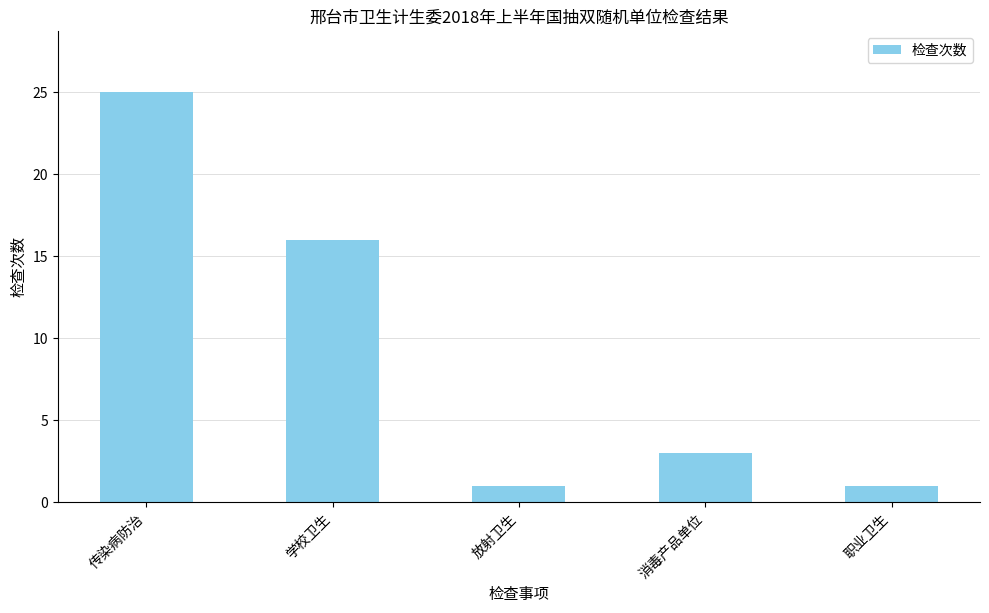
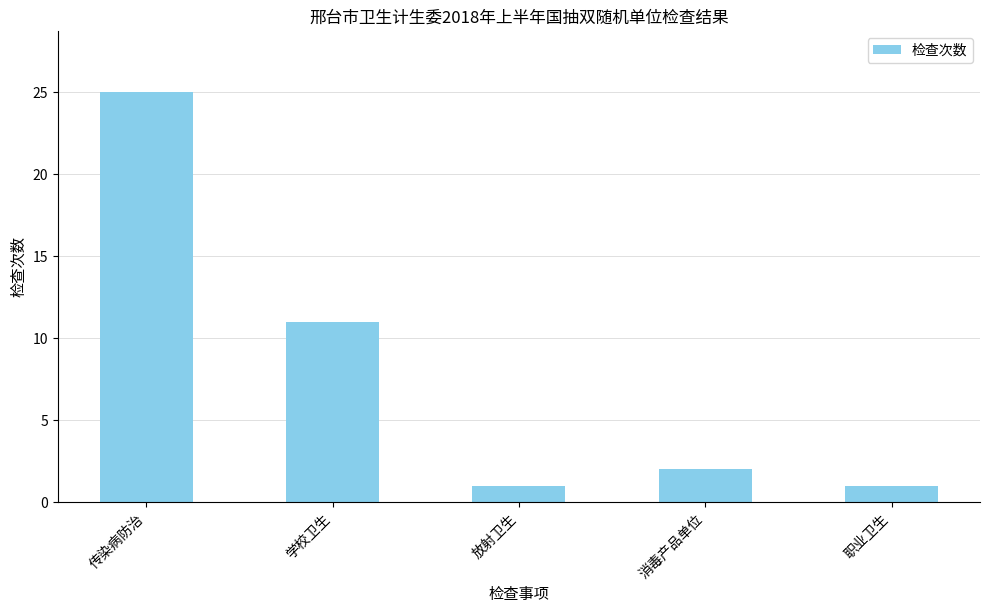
  {
    "传染病防治": 25,
-   "学校卫生": 16,
+   "学校卫生": 11,
    "放射卫生": 1,
-   "消毒产品单位": 3,
+   "消毒产品单位": 2,
    "职业卫生": 1
  }
